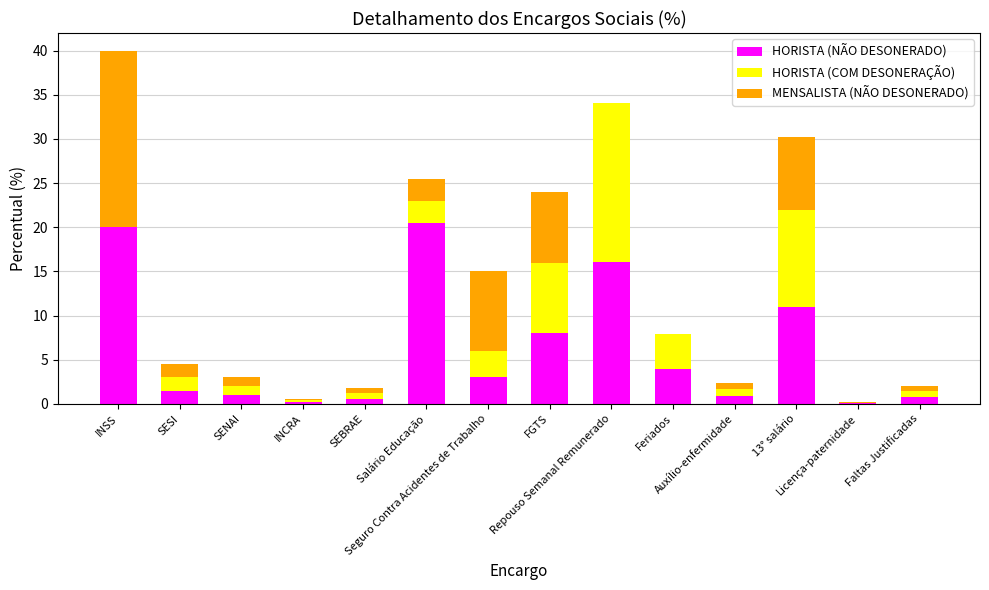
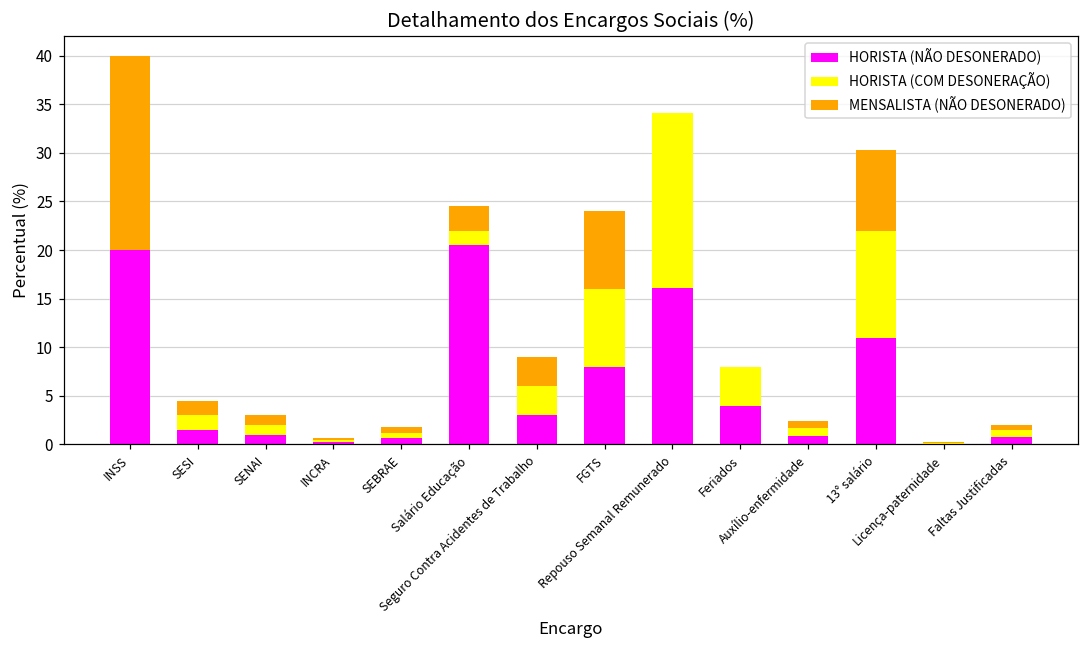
  {
    "HORISTA (NÃO DESONERADO)": {
      "INSS": 20,
      "SESI": 2,
      "SENAI": 1,
      "SEBRAE": 1,
      "Salário Educação": 21,
      "Seguro Contra Acidentes de Trabalho": 3,
      "FGTS": 8,
      "Repouso Semanal Remunerado": 16,
      "Feriados": 4,
      "Auxílio-enfermidade": 1,
      "13° salário": 11,
      "Faltas Justificadas": 1
    },
    "HORISTA (COM DESONERAÇÃO)": {
      "INSS": 0,
      "SESI": 2,
      "SENAI": 1,
      "SEBRAE": 1,
-     "Salário Educação": 3,
+     "Salário Educação": 2,
      "Seguro Contra Acidentes de Trabalho": 3,
      "FGTS": 8,
      "Repouso Semanal Remunerado": 18,
      "Feriados": 4,
      "Auxílio-enfermidade": 1,
      "13° salário": 11,
      "Faltas Justificadas": 1
    },
    "MENSALISTA (NÃO DESONERADO)": {
      "INSS": 20,
      "SESI": 2,
      "SENAI": 1,
      "SEBRAE": 1,
      "Salário Educação": 3,
-     "Seguro Contra Acidentes de Trabalho": 9,
+     "Seguro Contra Acidentes de Trabalho": 3,
      "FGTS": 8,
      "Repouso Semanal Remunerado": 0,
      "Feriados": 0,
      "Auxílio-enfermidade": 1,
      "13° salário": 8,
      "Faltas Justificadas": 1
    }
  }
